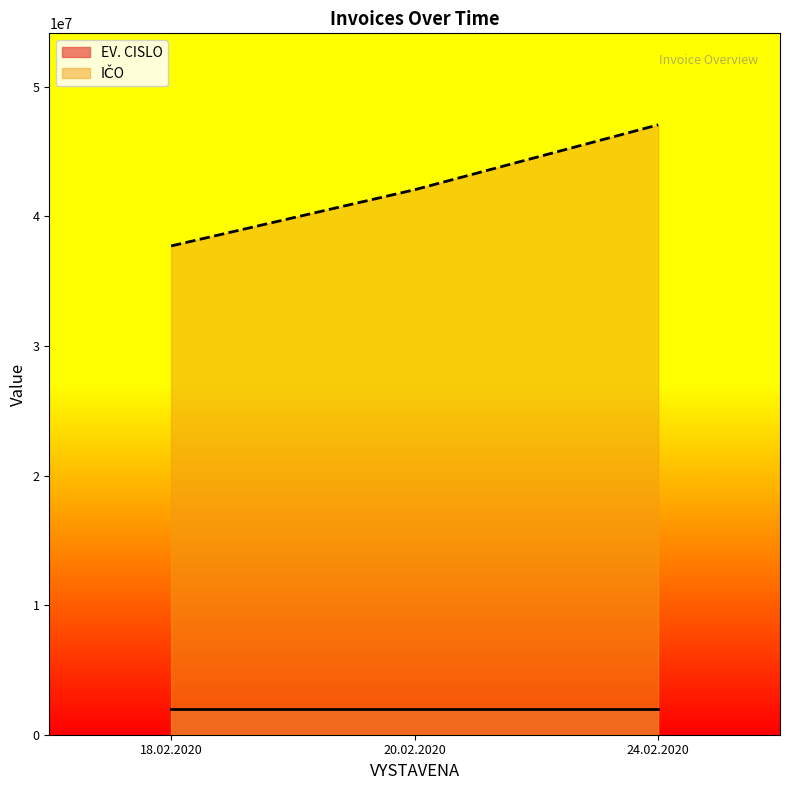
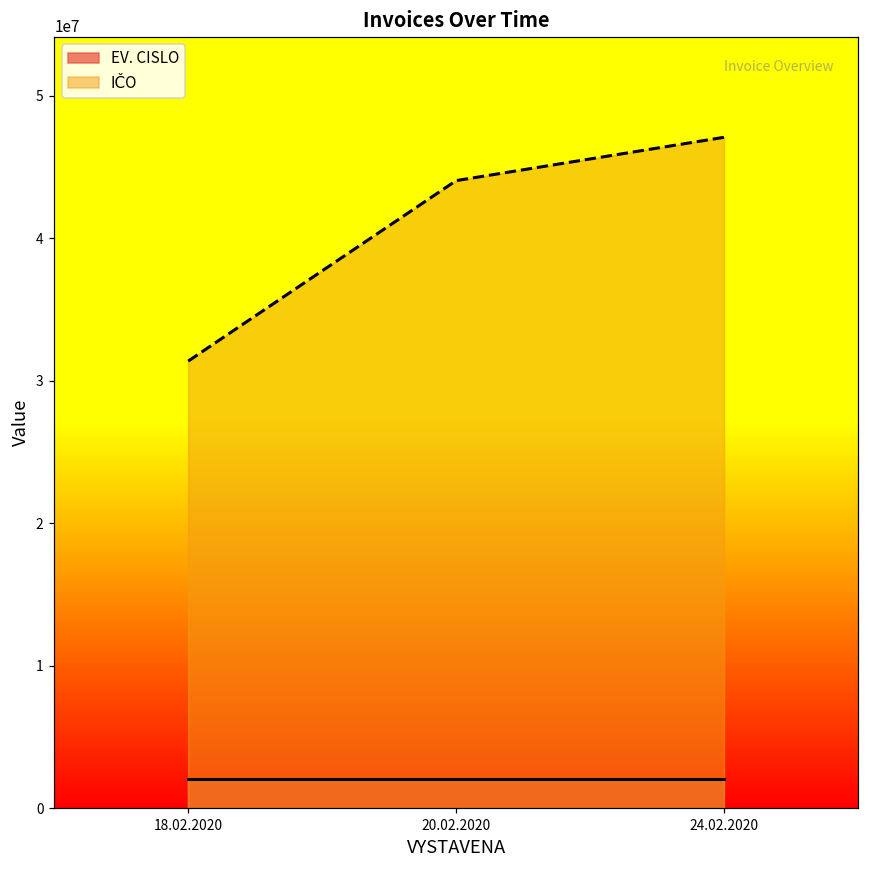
  {
    "EV. CISLO": {
      "18.02.2020": 2000000,
      "20.02.2020": 2000000,
      "24.02.2020": 2000000
    },
    "IČO": {
-     "18.02.2020": 37700000,
-     "20.02.2020": 42100000,
+     "18.02.2020": 31400000,
+     "20.02.2020": 44000000,
      "24.02.2020": 47100000
    }
  }
